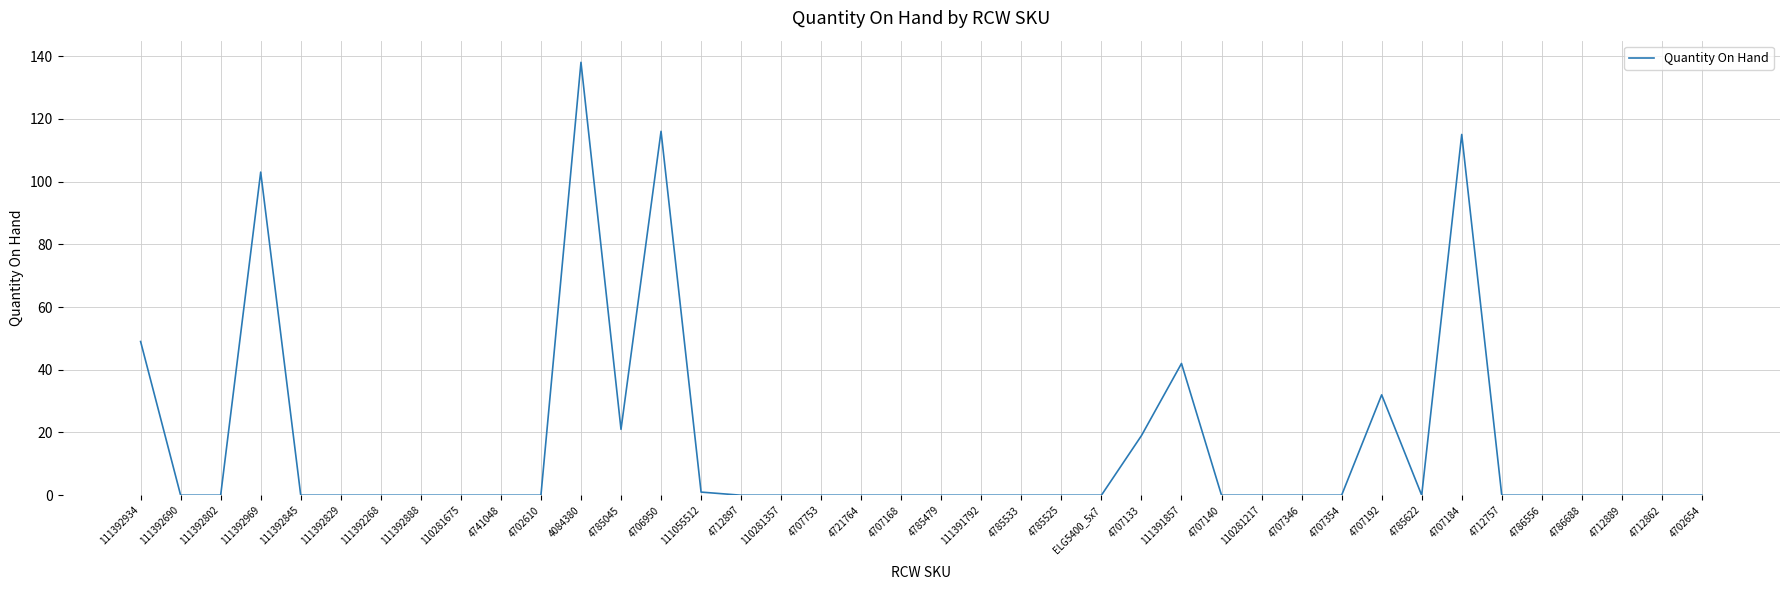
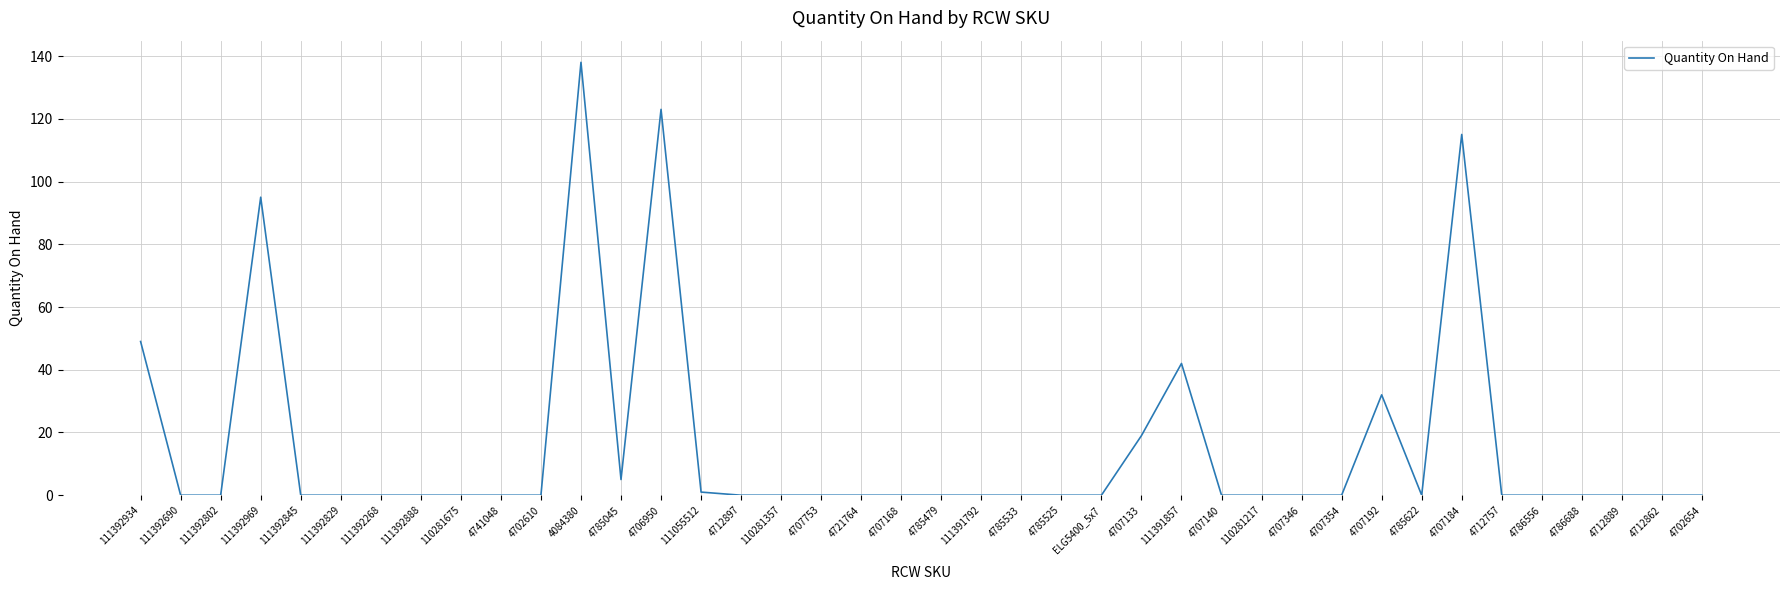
  {
    "111392934": 49,
    "111392690": 0,
    "111392802": 0,
-   "111392969": 103,
+   "111392969": 95,
    "111392845": 0,
    "111392829": 0,
    "111392268": 0,
    "111392888": 0,
    "110281675": 0,
    "4741048": 0,
    "4702610": 0,
    "4084380": 138,
-   "4785045": 21,
-   "4706950": 116,
+   "4785045": 5,
+   "4706950": 123,
    "111055512": 1,
    "4712897": 0,
    "110281357": 0,
    "4707753": 0,
    "4721764": 0,
    "4707168": 0,
    "4785479": 0,
    "111391792": 0,
    "4785533": 0,
    "4785525": 0,
    "ELG5400_5x7": 0,
    "4707133": 19,
    "111391857": 42,
    "4707140": 0,
    "110281217": 0,
    "4707346": 0,
    "4707354": 0,
    "4707192": 32,
    "4785622": 0,
    "4707184": 115,
    "4712757": 0,
    "4786556": 0,
    "4786688": 0,
    "4712889": 0,
    "4712862": 0,
    "4702654": 0
  }
